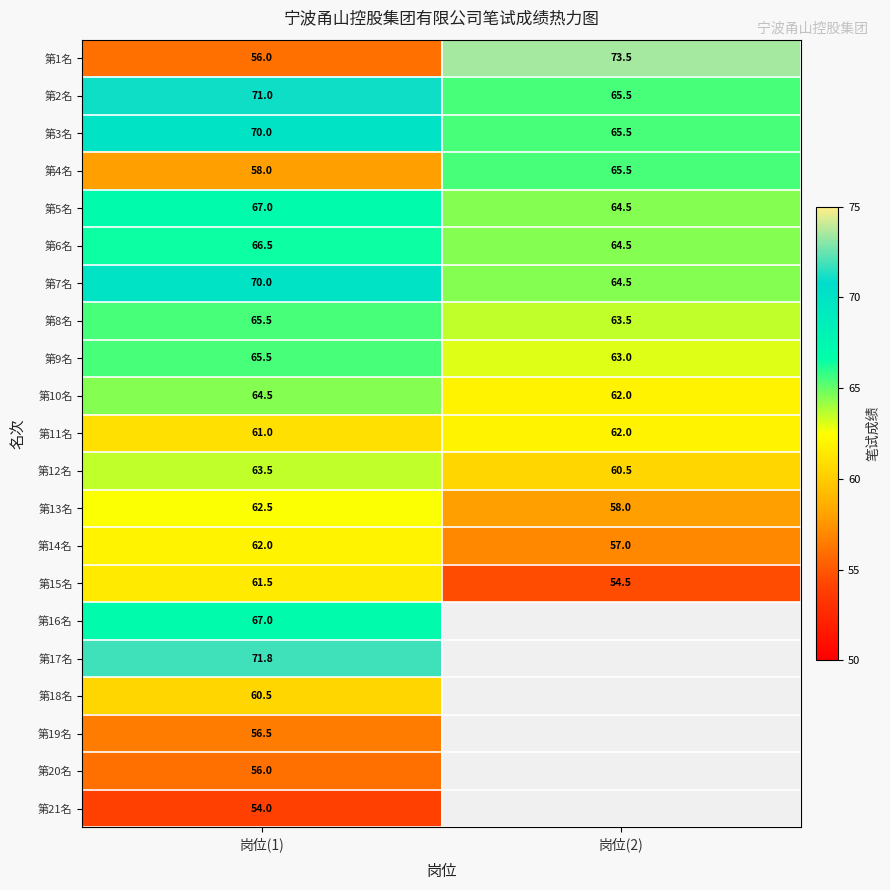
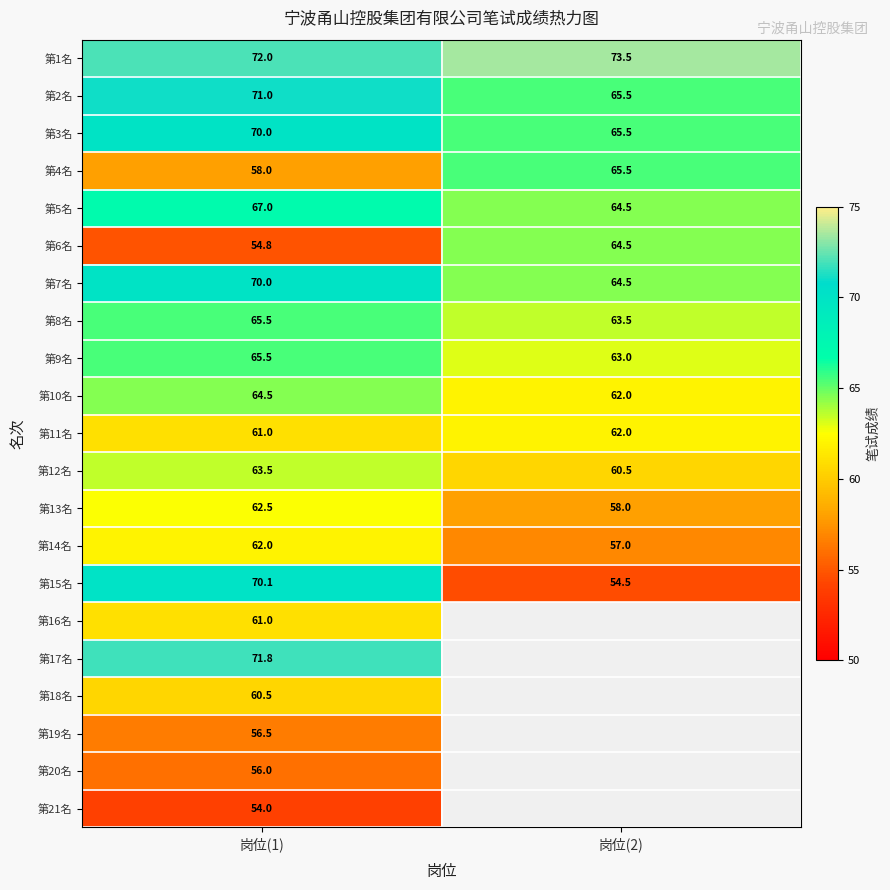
  {
    "第1名": {
-     "岗位(1)": 56.0,
+     "岗位(1)": 72.0,
      "岗位(2)": 73.5
    },
    "第2名": {
      "岗位(1)": 71.0,
      "岗位(2)": 65.5
    },
    "第3名": {
      "岗位(1)": 70.0,
      "岗位(2)": 65.5
    },
    "第4名": {
      "岗位(1)": 58.0,
      "岗位(2)": 65.5
    },
    "第5名": {
      "岗位(1)": 67.0,
      "岗位(2)": 64.5
    },
    "第6名": {
-     "岗位(1)": 66.5,
+     "岗位(1)": 54.8,
      "岗位(2)": 64.5
    },
    "第7名": {
      "岗位(1)": 70.0,
      "岗位(2)": 64.5
    },
    "第8名": {
      "岗位(1)": 65.5,
      "岗位(2)": 63.5
    },
    "第9名": {
      "岗位(1)": 65.5,
      "岗位(2)": 63.0
    },
    "第10名": {
      "岗位(1)": 64.5,
      "岗位(2)": 62.0
    },
    "第11名": {
      "岗位(1)": 61.0,
      "岗位(2)": 62.0
    },
    "第12名": {
      "岗位(1)": 63.5,
      "岗位(2)": 60.5
    },
    "第13名": {
      "岗位(1)": 62.5,
      "岗位(2)": 58.0
    },
    "第14名": {
      "岗位(1)": 62.0,
      "岗位(2)": 57.0
    },
    "第15名": {
-     "岗位(1)": 61.5,
+     "岗位(1)": 70.1,
      "岗位(2)": 54.5
    },
    "第16名": {
-     "岗位(1)": 67.0
+     "岗位(1)": 61.0
    },
    "第17名": {
      "岗位(1)": 71.8
    },
    "第18名": {
      "岗位(1)": 60.5
    },
    "第19名": {
      "岗位(1)": 56.5
    },
    "第20名": {
      "岗位(1)": 56.0
    },
    "第21名": {
      "岗位(1)": 54.0
    }
  }
